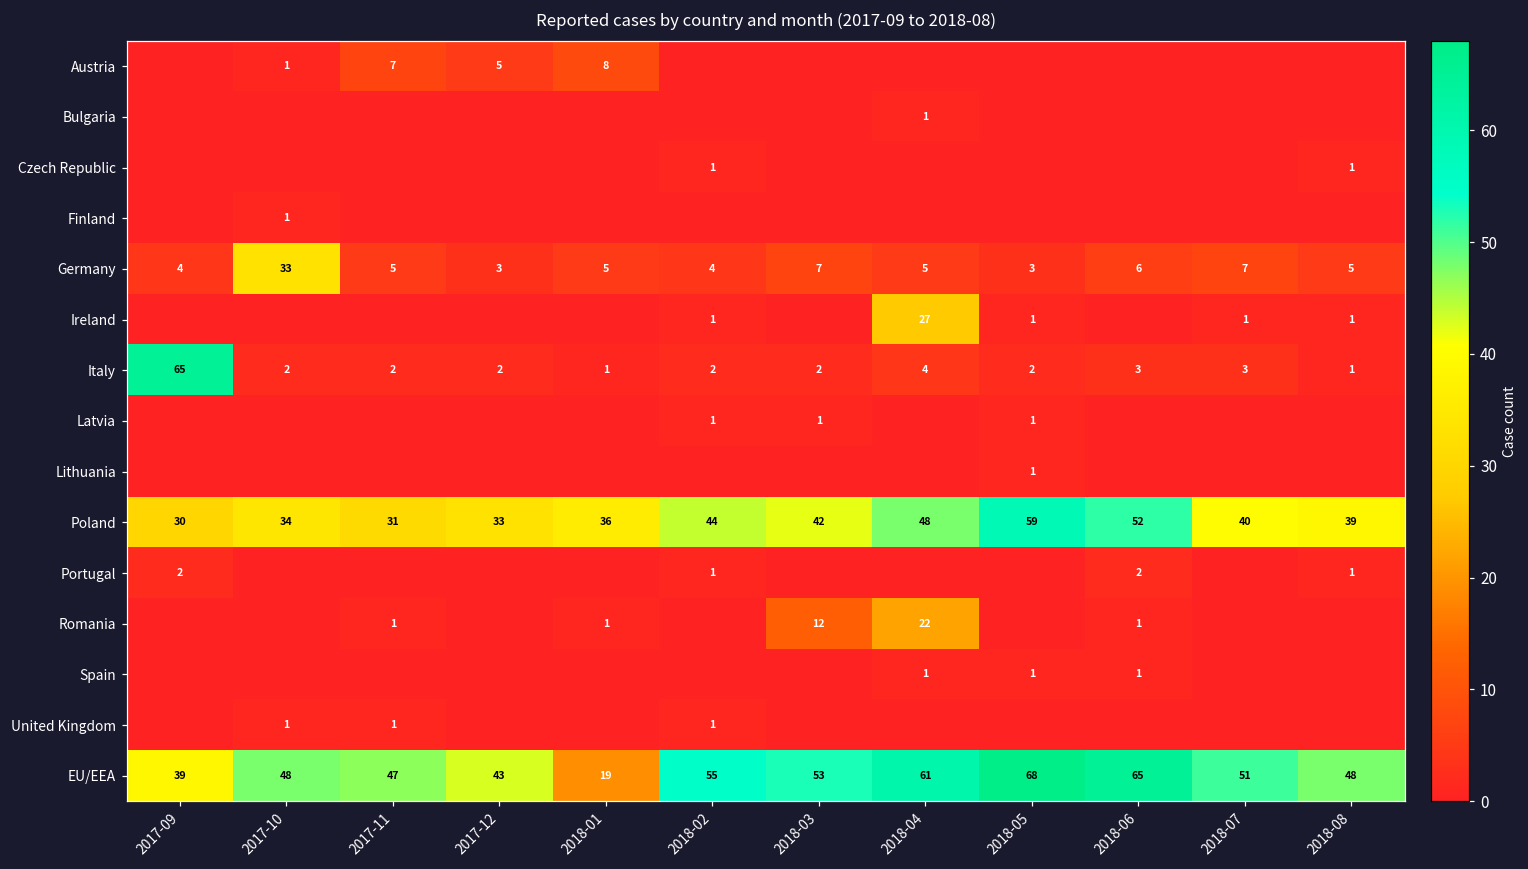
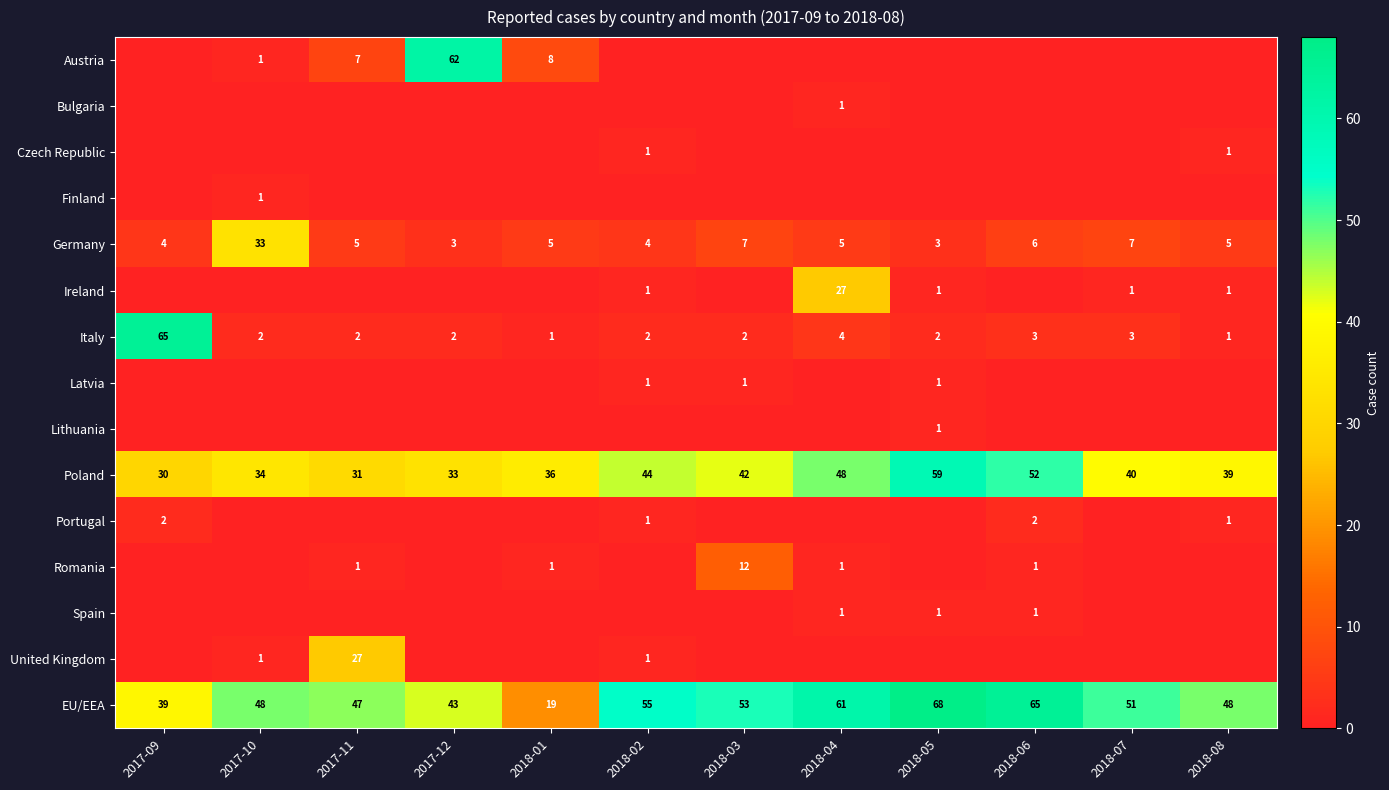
  {
    "Austria": {
      "2017-10": 1,
      "2017-11": 7,
-     "2017-12": 5,
+     "2017-12": 62,
      "2018-01": 8
    },
    "Bulgaria": {
      "2018-04": 1
    },
    "Czech Republic": {
      "2018-02": 1,
      "2018-08": 1
    },
    "Finland": {
      "2017-10": 1
    },
    "Germany": {
      "2017-09": 4,
      "2017-10": 33,
      "2017-11": 5,
      "2017-12": 3,
      "2018-01": 5,
      "2018-02": 4,
      "2018-03": 7,
      "2018-04": 5,
      "2018-05": 3,
      "2018-06": 6,
      "2018-07": 7,
      "2018-08": 5
    },
    "Ireland": {
      "2018-02": 1,
      "2018-04": 27,
      "2018-05": 1,
      "2018-07": 1,
      "2018-08": 1
    },
    "Italy": {
      "2017-09": 65,
      "2017-10": 2,
      "2017-11": 2,
      "2017-12": 2,
      "2018-01": 1,
      "2018-02": 2,
      "2018-03": 2,
      "2018-04": 4,
      "2018-05": 2,
      "2018-06": 3,
      "2018-07": 3,
      "2018-08": 1
    },
    "Latvia": {
      "2018-02": 1,
      "2018-03": 1,
      "2018-05": 1
    },
    "Lithuania": {
      "2018-05": 1
    },
    "Poland": {
      "2017-09": 30,
      "2017-10": 34,
      "2017-11": 31,
      "2017-12": 33,
      "2018-01": 36,
      "2018-02": 44,
      "2018-03": 42,
      "2018-04": 48,
      "2018-05": 59,
      "2018-06": 52,
      "2018-07": 40,
      "2018-08": 39
    },
    "Portugal": {
      "2017-09": 2,
      "2018-02": 1,
      "2018-06": 2,
      "2018-08": 1
    },
    "Romania": {
      "2017-11": 1,
      "2018-01": 1,
      "2018-03": 12,
-     "2018-04": 22,
+     "2018-04": 1,
      "2018-06": 1
    },
    "Spain": {
      "2018-04": 1,
      "2018-05": 1,
      "2018-06": 1
    },
    "United Kingdom": {
      "2017-10": 1,
-     "2017-11": 1,
+     "2017-11": 27,
      "2018-02": 1
    },
    "EU/EEA": {
      "2017-09": 39,
      "2017-10": 48,
      "2017-11": 47,
      "2017-12": 43,
      "2018-01": 19,
      "2018-02": 55,
      "2018-03": 53,
      "2018-04": 61,
      "2018-05": 68,
      "2018-06": 65,
      "2018-07": 51,
      "2018-08": 48
    }
  }
